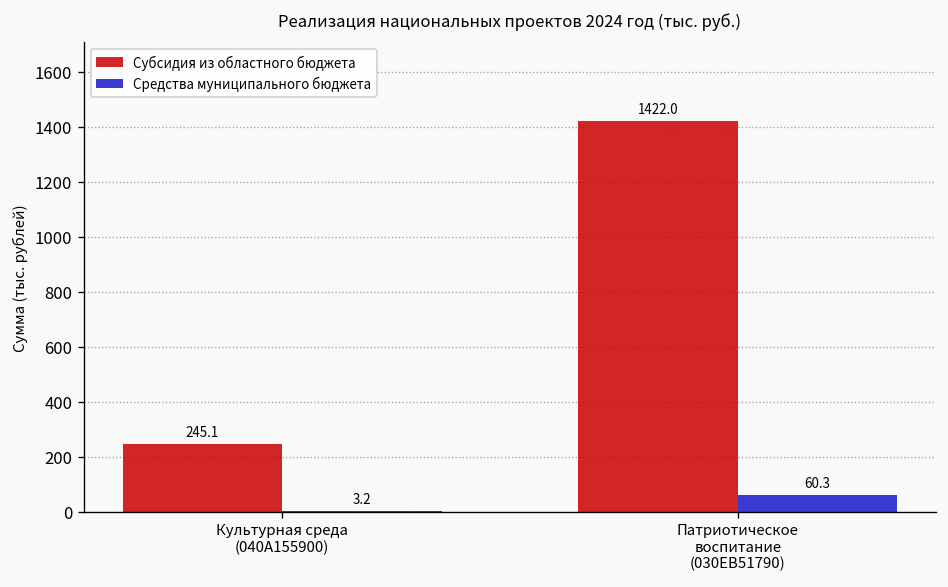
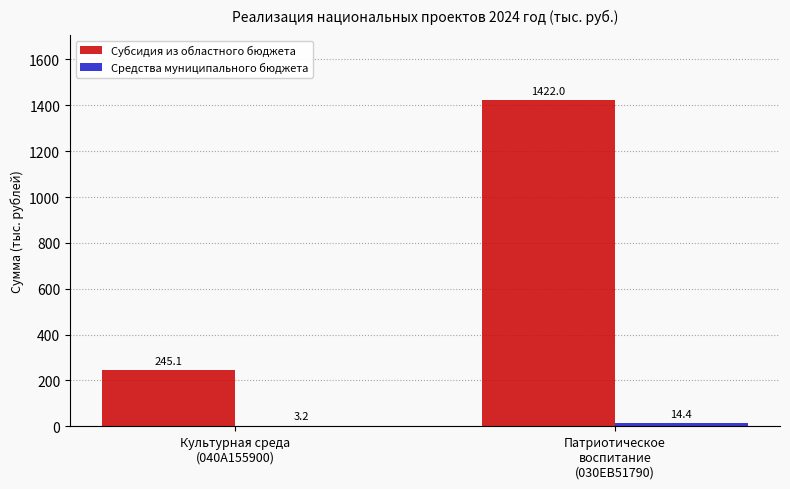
  {
    "Субсидия из областного бюджета": {
      "Культурная среда (040A155900)": 245.1,
      "Патриотическое воспитание (030EВ51790)": 1422.0
    },
    "Средства муниципального бюджета": {
      "Культурная среда (040A155900)": 3.2,
-     "Патриотическое воспитание (030EВ51790)": 60.3
+     "Патриотическое воспитание (030EВ51790)": 14.4
    }
  }
